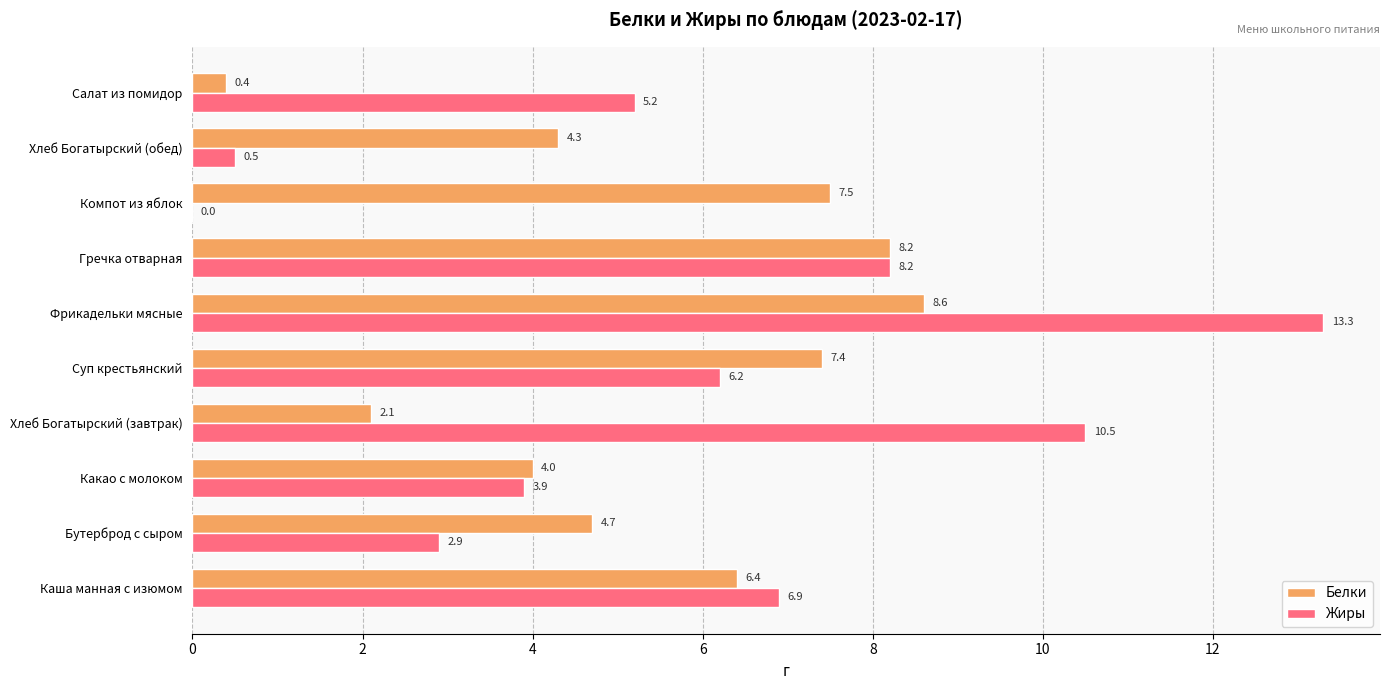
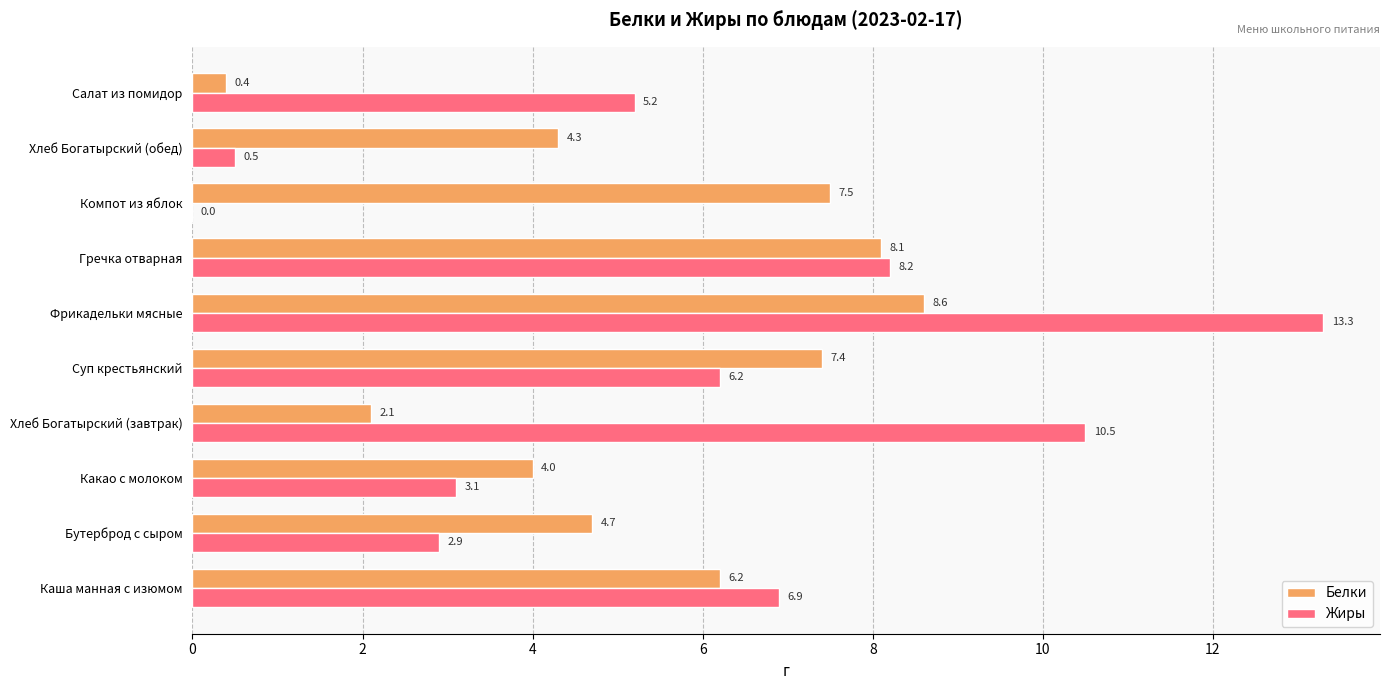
  {
    "Белки": {
      "Салат из помидор": 0.4,
      "Хлеб Богатырский (обед)": 4.3,
      "Компот из яблок": 7.5,
-     "Гречка отварная": 8.2,
+     "Гречка отварная": 8.1,
      "Фрикадельки мясные": 8.6,
      "Суп крестьянский": 7.4,
      "Хлеб Богатырский (завтрак)": 2.1,
      "Какао с молоком": 4.0,
      "Бутерброд с сыром": 4.7,
-     "Каша манная с изюмом": 6.4
+     "Каша манная с изюмом": 6.2
    },
    "Жиры": {
      "Салат из помидор": 5.2,
      "Хлеб Богатырский (обед)": 0.5,
      "Компот из яблок": 0.0,
      "Гречка отварная": 8.2,
      "Фрикадельки мясные": 13.3,
      "Суп крестьянский": 6.2,
      "Хлеб Богатырский (завтрак)": 10.5,
-     "Какао с молоком": 3.9,
+     "Какао с молоком": 3.1,
      "Бутерброд с сыром": 2.9,
      "Каша манная с изюмом": 6.9
    }
  }
